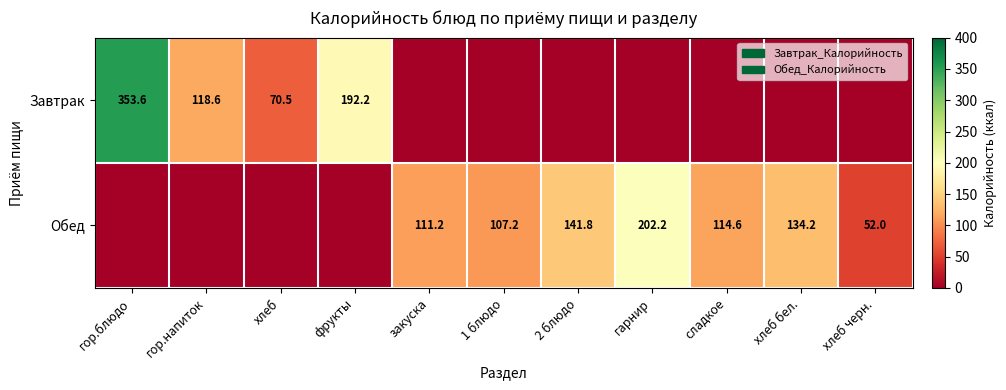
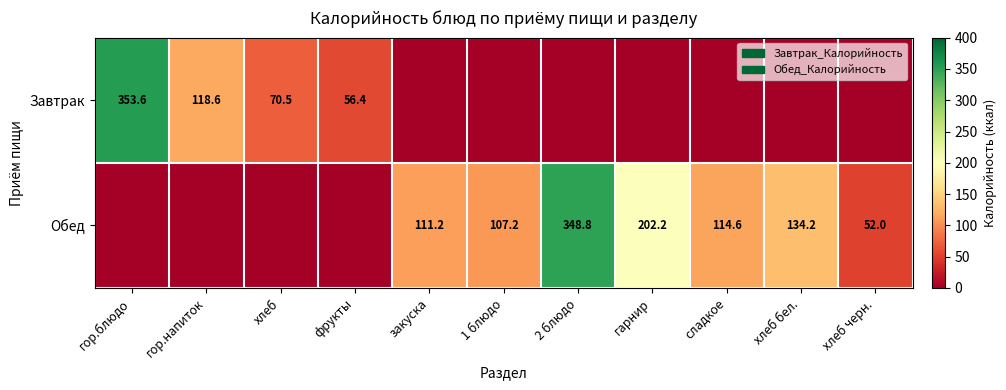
  {
    "Завтрак": {
      "гор.блюдо": 353.6,
      "гор.напиток": 118.6,
      "хлеб": 70.5,
-     "фрукты": 192.2
+     "фрукты": 56.4
    },
    "Обед": {
      "закуска": 111.2,
      "1 блюдо": 107.2,
-     "2 блюдо": 141.8,
+     "2 блюдо": 348.8,
      "гарнир": 202.2,
      "сладкое": 114.6,
      "хлеб бел.": 134.2,
      "хлеб черн.": 52.0
    }
  }
